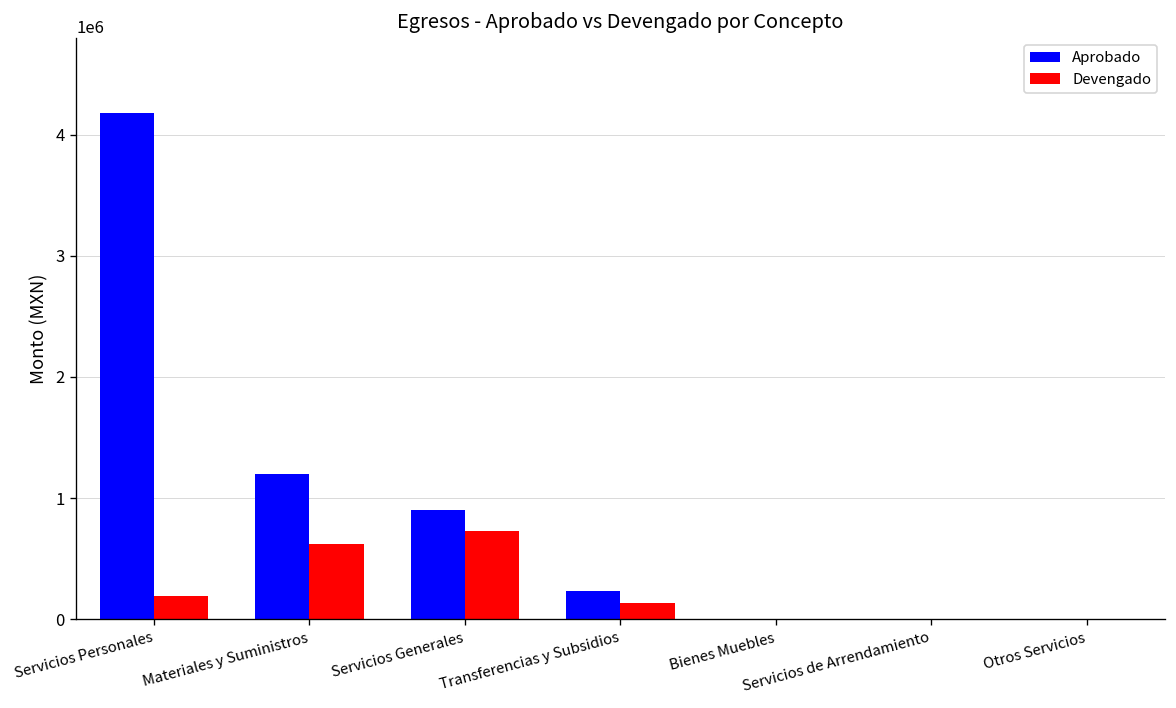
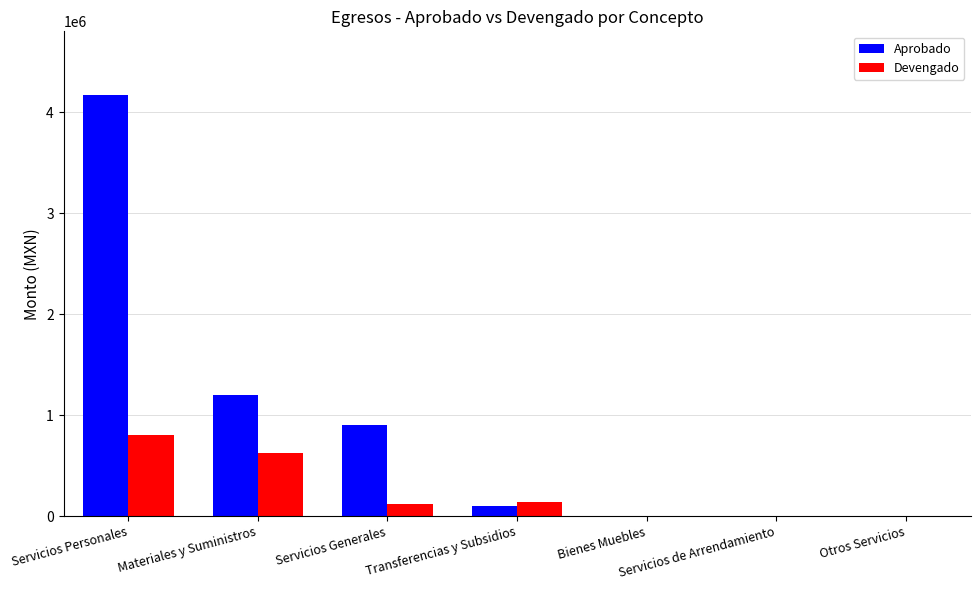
  {
    "Aprobado": {
      "Servicios Personales": 4170000,
      "Materiales y Suministros": 1200000,
      "Servicios Generales": 900000,
-     "Transferencias y Subsidios": 230000,
+     "Transferencias y Subsidios": 100000,
      "Bienes Muebles": 0,
      "Servicios de Arrendamiento": 0,
      "Otros Servicios": 0
    },
    "Devengado": {
-     "Servicios Personales": 190000,
+     "Servicios Personales": 800000,
      "Materiales y Suministros": 620000,
-     "Servicios Generales": 720000,
+     "Servicios Generales": 120000,
      "Transferencias y Subsidios": 140000,
      "Bienes Muebles": 0,
      "Servicios de Arrendamiento": 0,
      "Otros Servicios": 0
    }
  }
